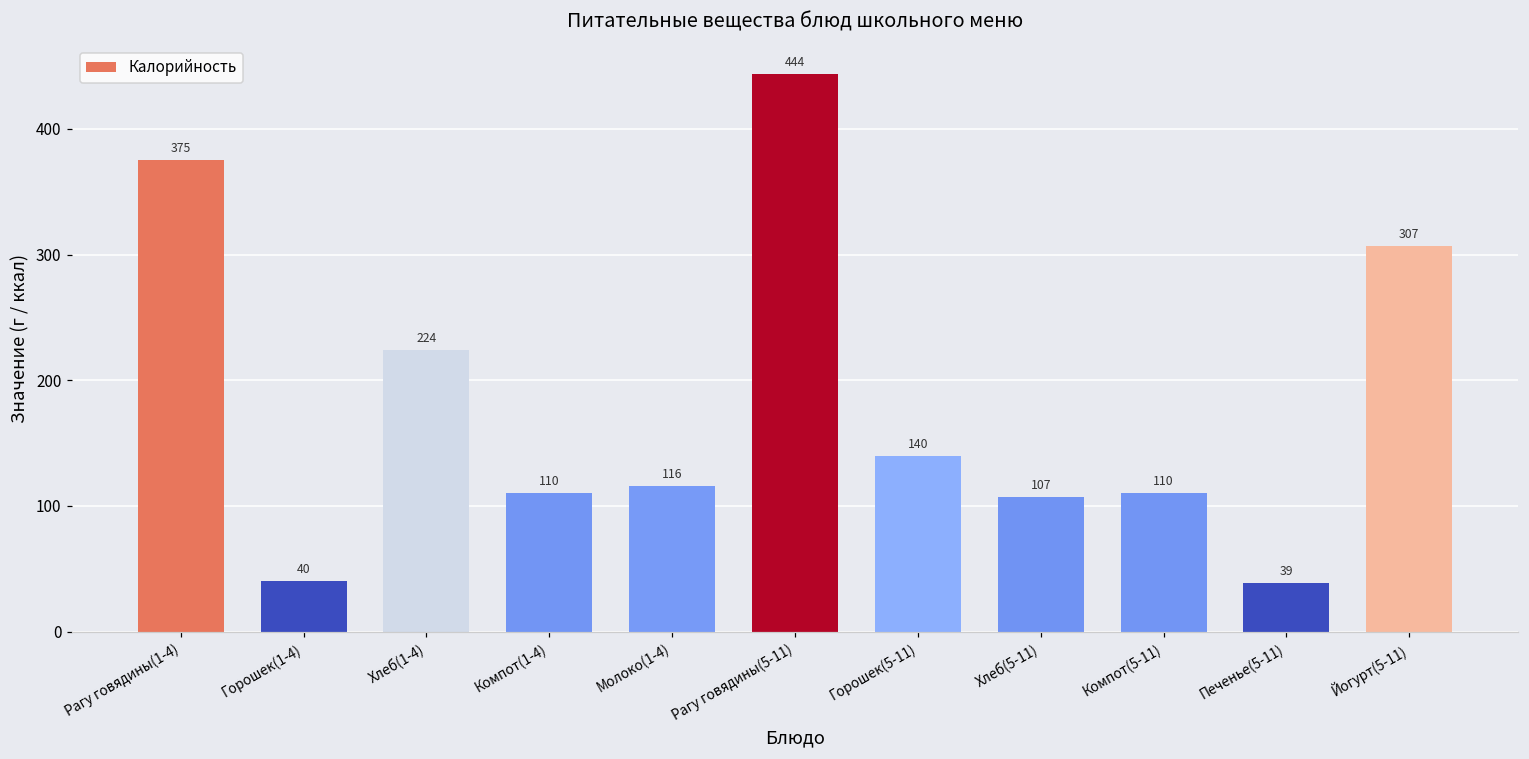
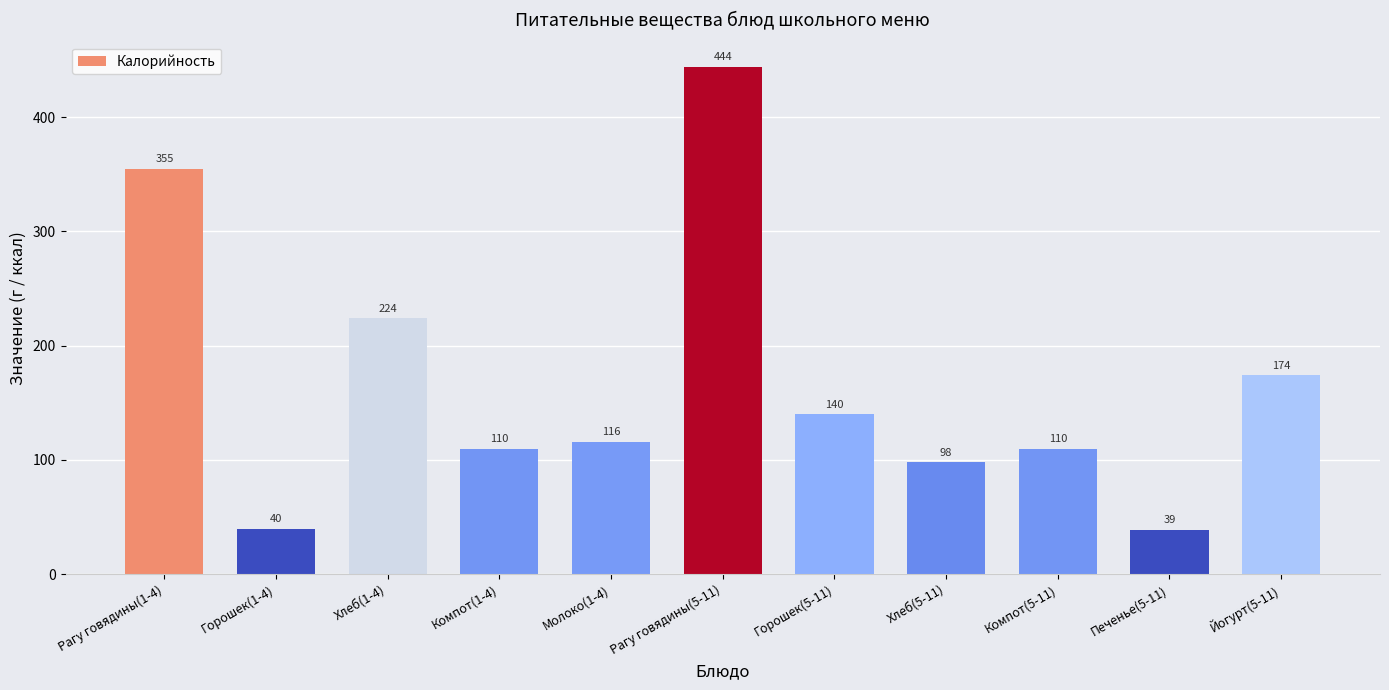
  {
-   "Рагу говядины(1-4)": 375,
+   "Рагу говядины(1-4)": 355,
    "Горошек(1-4)": 40,
    "Хлеб(1-4)": 224,
    "Компот(1-4)": 110,
    "Молоко(1-4)": 116,
    "Рагу говядины(5-11)": 444,
    "Горошек(5-11)": 140,
-   "Хлеб(5-11)": 107,
+   "Хлеб(5-11)": 98,
    "Компот(5-11)": 110,
    "Печенье(5-11)": 39,
-   "Йогурт(5-11)": 307
+   "Йогурт(5-11)": 174
  }
